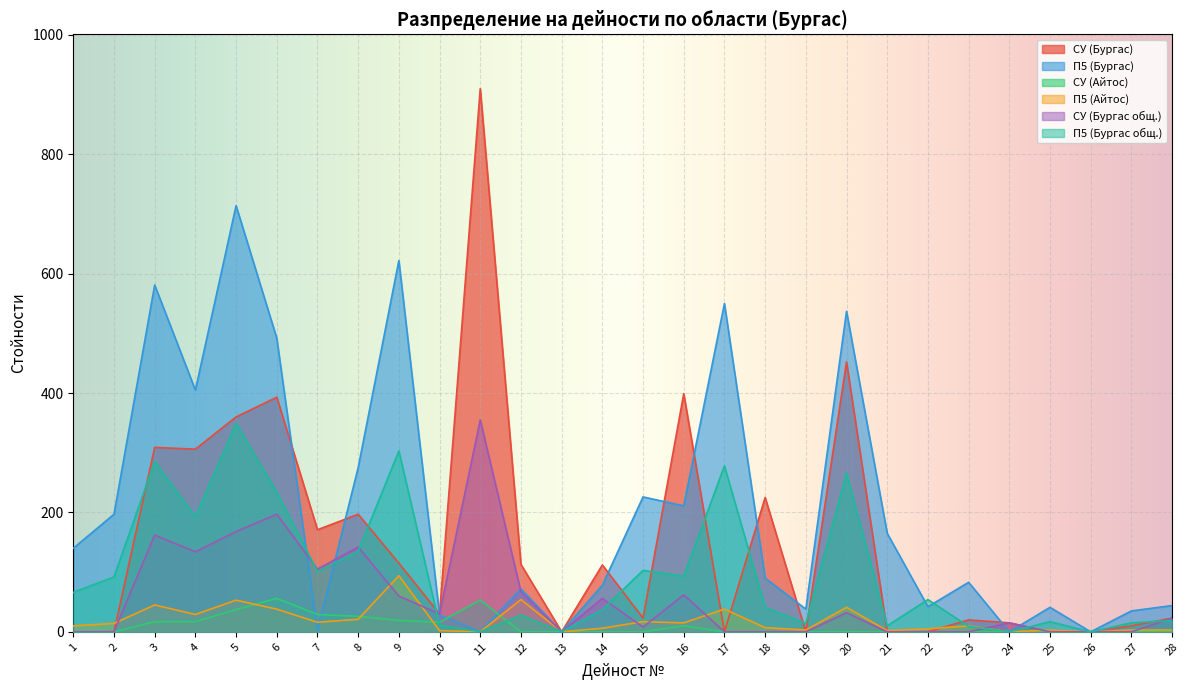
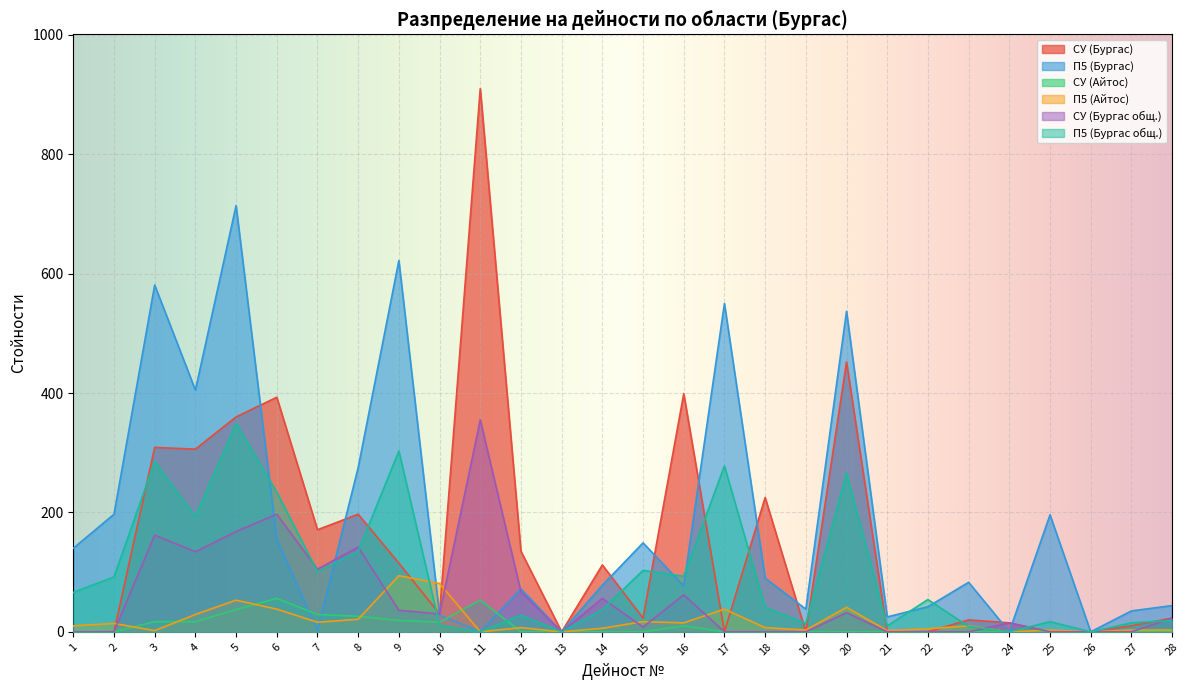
  {
    "СУ (Бургас)": {
      "3": 310,
      "4": 310,
      "5": 360,
      "6": 390,
      "7": 170,
      "8": 200,
      "9": 120,
      "11": 910,
-     "12": 110,
+     "12": 140,
      "14": 110,
      "15": 20,
      "16": 400,
      "18": 230,
      "20": 450,
      "23": 20,
      "27": 10
    },
    "П5 (Бургас)": {
      "1": 140,
      "2": 200,
      "3": 580,
      "4": 410,
      "5": 710,
-     "6": 490,
+     "6": 160,
      "7": 0,
      "8": 280,
      "9": 620,
      "12": 70,
      "14": 80,
-     "15": 230,
-     "16": 210,
+     "15": 150,
+     "16": 80,
      "17": 550,
      "18": 90,
      "19": 40,
      "20": 540,
-     "21": 170,
+     "21": 30,
      "22": 40,
      "23": 80,
-     "25": 40,
+     "25": 200,
      "27": 40,
      "28": 40
    },
    "П5 (Айтос)": {
      "1": 10,
      "2": 10,
-     "3": 50,
+     "3": 0,
      "4": 30,
      "5": 50,
      "6": 40,
      "7": 20,
      "8": 20,
      "9": 90,
-     "10": 0,
-     "12": 50,
+     "10": 80,
+     "12": 10,
      "14": 10,
      "15": 20,
      "16": 20,
      "17": 40,
      "18": 10,
      "20": 40,
      "22": 10
    },
    "СУ (Бургас общ.)": {
      "3": 160,
      "4": 130,
      "5": 170,
      "6": 200,
      "8": 140,
-     "9": 60,
+     "9": 40,
      "11": 360,
      "12": 70,
      "14": 60,
      "15": 10,
      "16": 60,
      "20": 30
    }
  }
